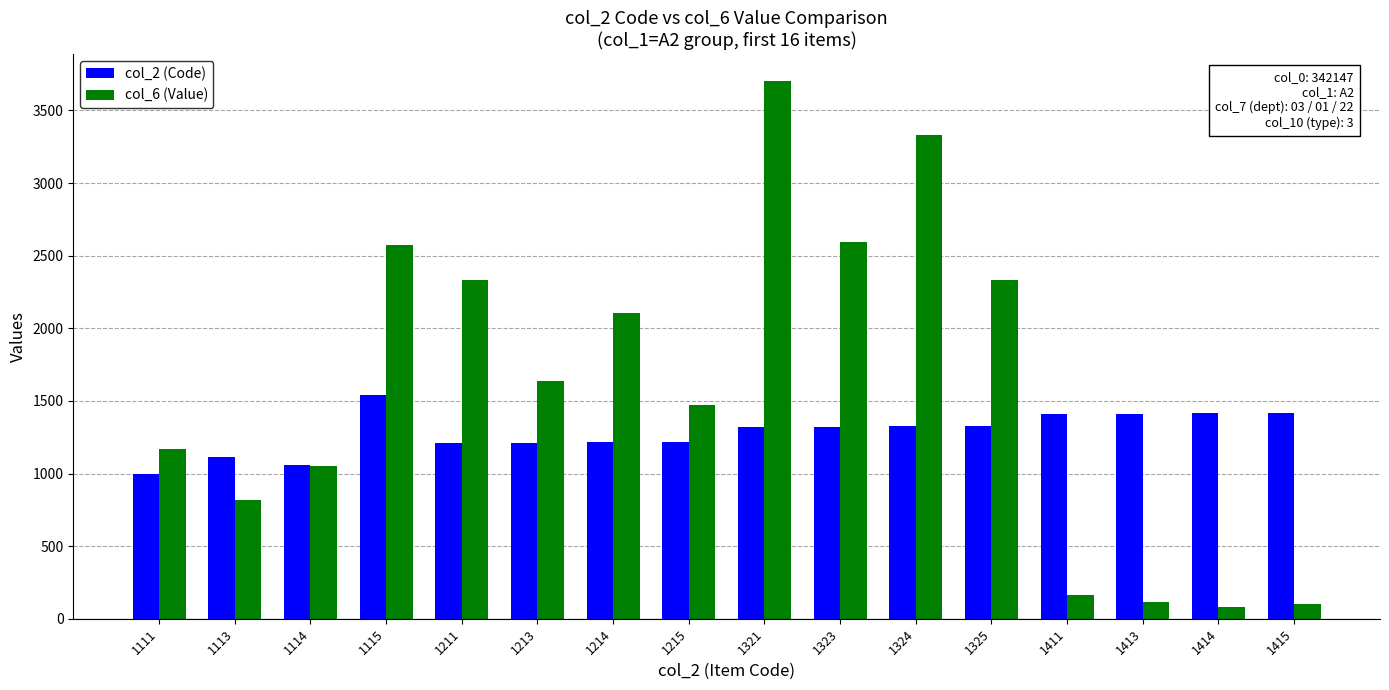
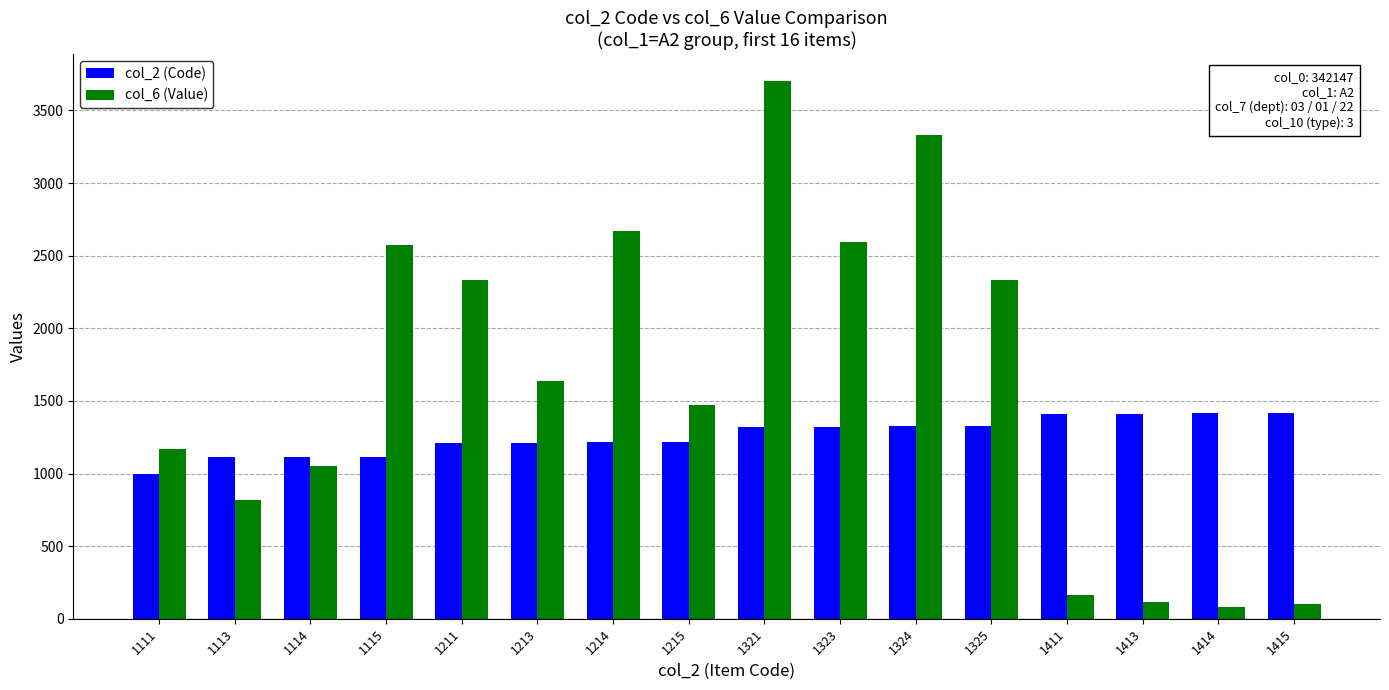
  {
    "col_2 (Code)": {
      "1111": 1000,
      "1113": 1110,
-     "1114": 1060,
-     "1115": 1540,
+     "1114": 1110,
+     "1115": 1120,
      "1211": 1210,
      "1213": 1210,
      "1214": 1210,
      "1215": 1220,
      "1321": 1320,
      "1323": 1320,
      "1324": 1320,
      "1325": 1330,
      "1411": 1410,
      "1413": 1410,
      "1414": 1410,
      "1415": 1420
    },
    "col_6 (Value)": {
      "1111": 1170,
      "1113": 820,
      "1114": 1050,
      "1115": 2580,
      "1211": 2340,
      "1213": 1640,
-     "1214": 2100,
+     "1214": 2670,
      "1215": 1470,
      "1321": 3700,
      "1323": 2590,
      "1324": 3330,
      "1325": 2330,
      "1411": 170,
      "1413": 120,
      "1414": 80,
      "1415": 100
    }
  }
